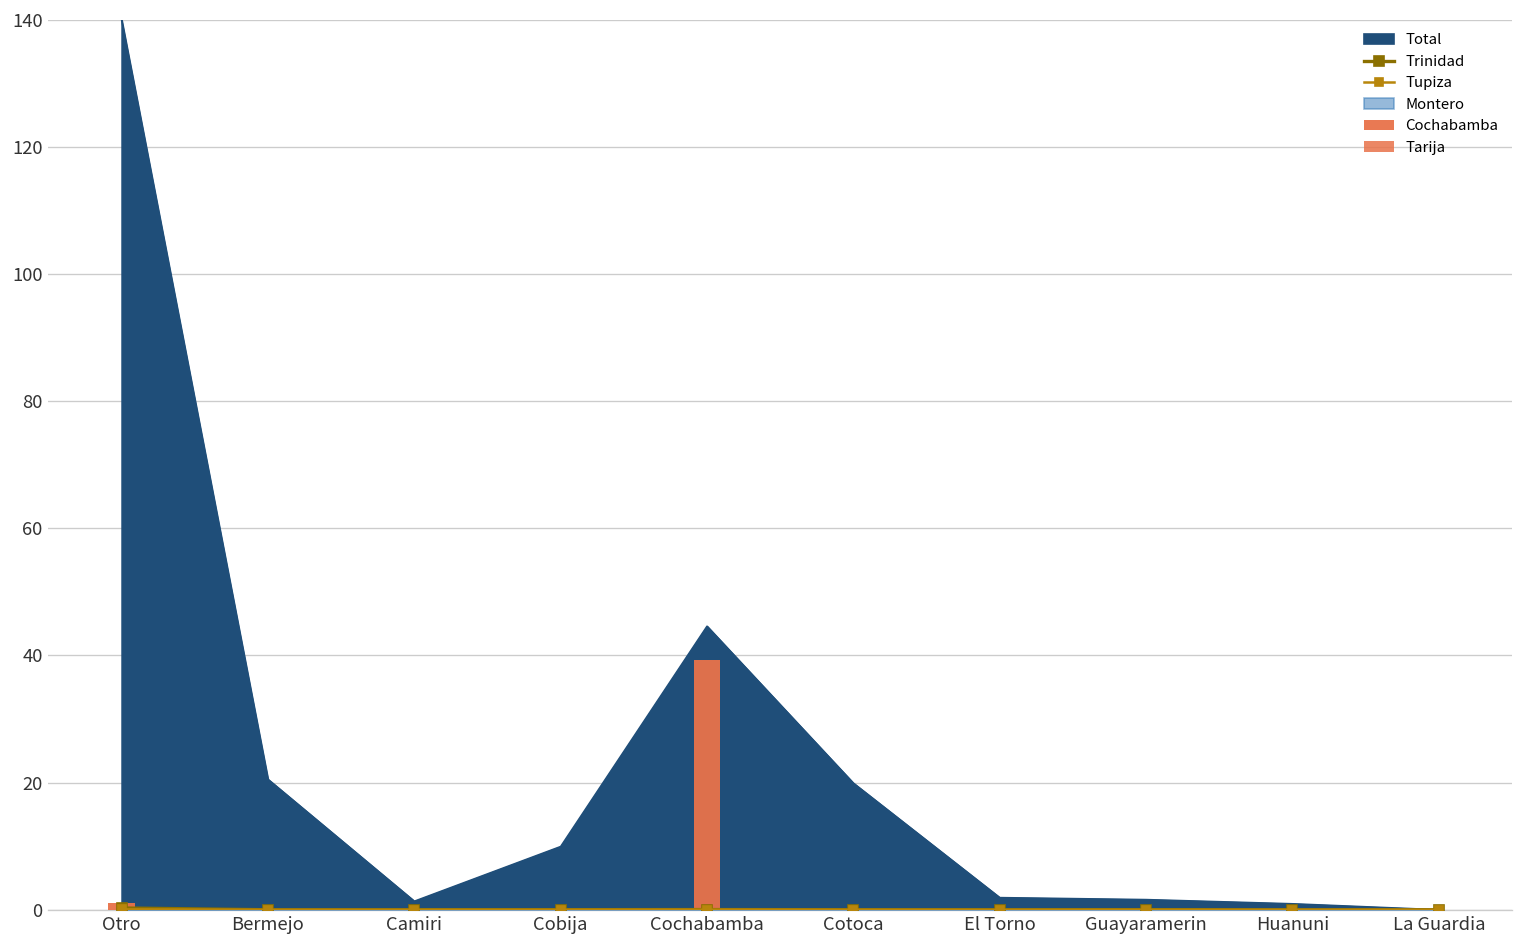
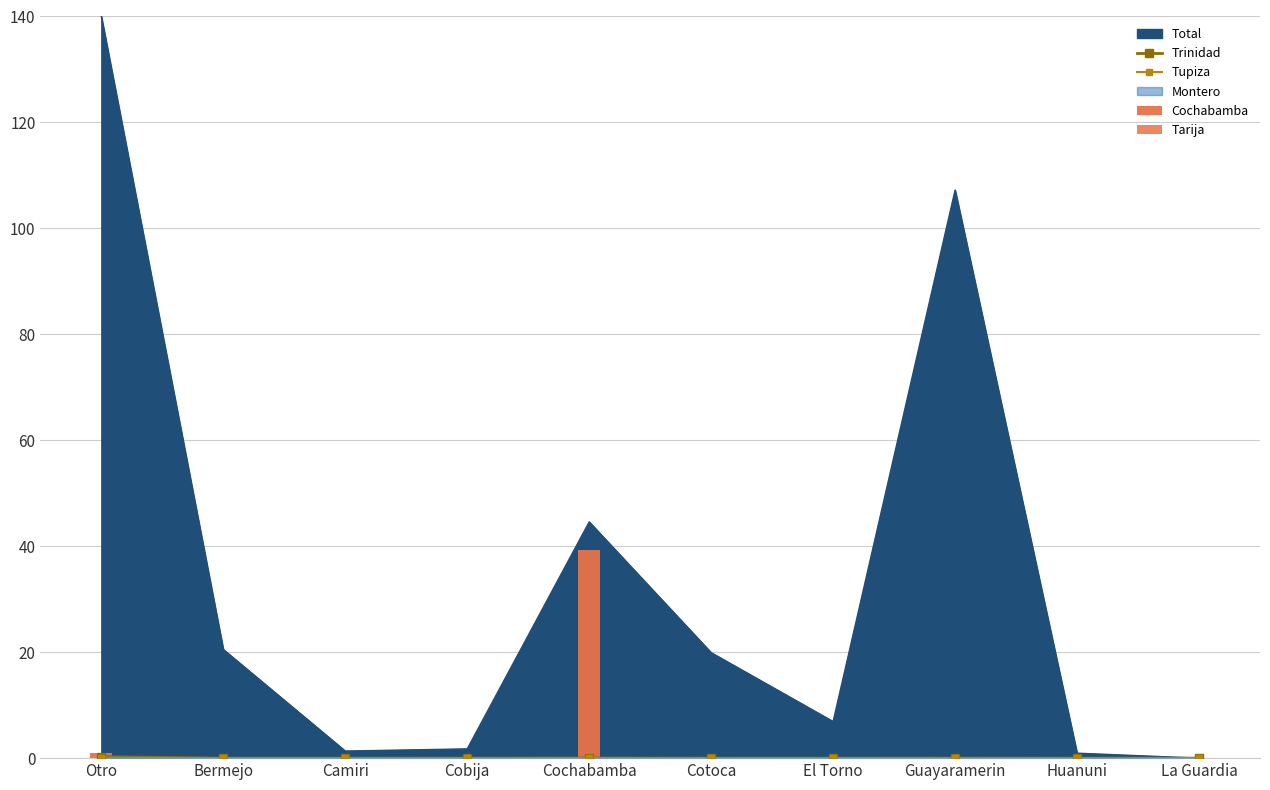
  {
    "Total": {
      "Otro": 140,
      "Bermejo": 21,
      "Camiri": 1,
-     "Cobija": 10,
+     "Cobija": 2,
      "Cochabamba": 45,
      "Cotoca": 20,
-     "El Torno": 2,
-     "Guayaramerin": 2,
+     "El Torno": 7,
+     "Guayaramerin": 107,
      "Huanuni": 1
    }
  }
